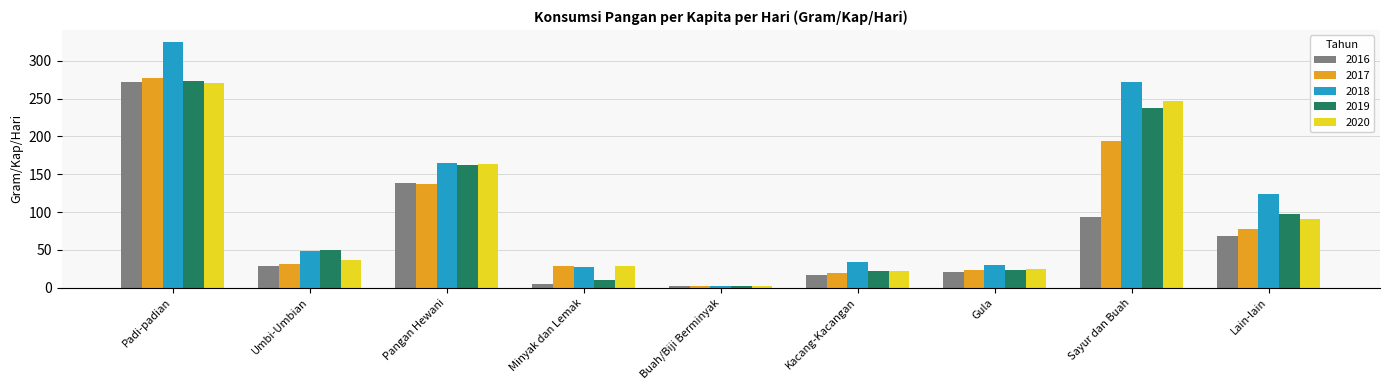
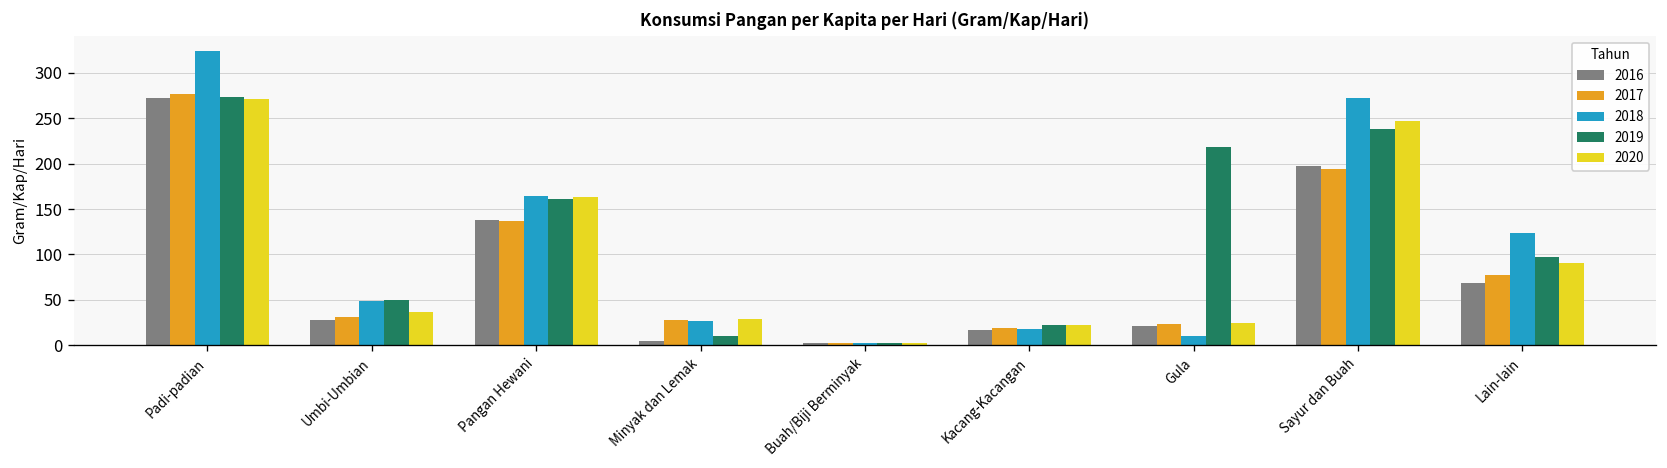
  {
    "2016": {
      "Padi-padian": 270,
      "Umbi-Umbian": 30,
      "Pangan Hewani": 140,
      "Minyak dan Lemak": 10,
      "Kacang-Kacangan": 20,
      "Gula": 20,
-     "Sayur dan Buah": 90,
+     "Sayur dan Buah": 200,
      "Lain-lain": 70
    },
    "2018": {
      "Padi-padian": 320,
      "Umbi-Umbian": 50,
      "Pangan Hewani": 160,
      "Minyak dan Lemak": 30,
-     "Kacang-Kacangan": 30,
-     "Gula": 30,
+     "Kacang-Kacangan": 20,
+     "Gula": 10,
      "Sayur dan Buah": 270,
      "Lain-lain": 120
    },
    "2019": {
      "Padi-padian": 270,
      "Umbi-Umbian": 50,
      "Pangan Hewani": 160,
      "Minyak dan Lemak": 10,
      "Kacang-Kacangan": 20,
-     "Gula": 20,
+     "Gula": 220,
      "Sayur dan Buah": 240,
      "Lain-lain": 100
    }
  }
